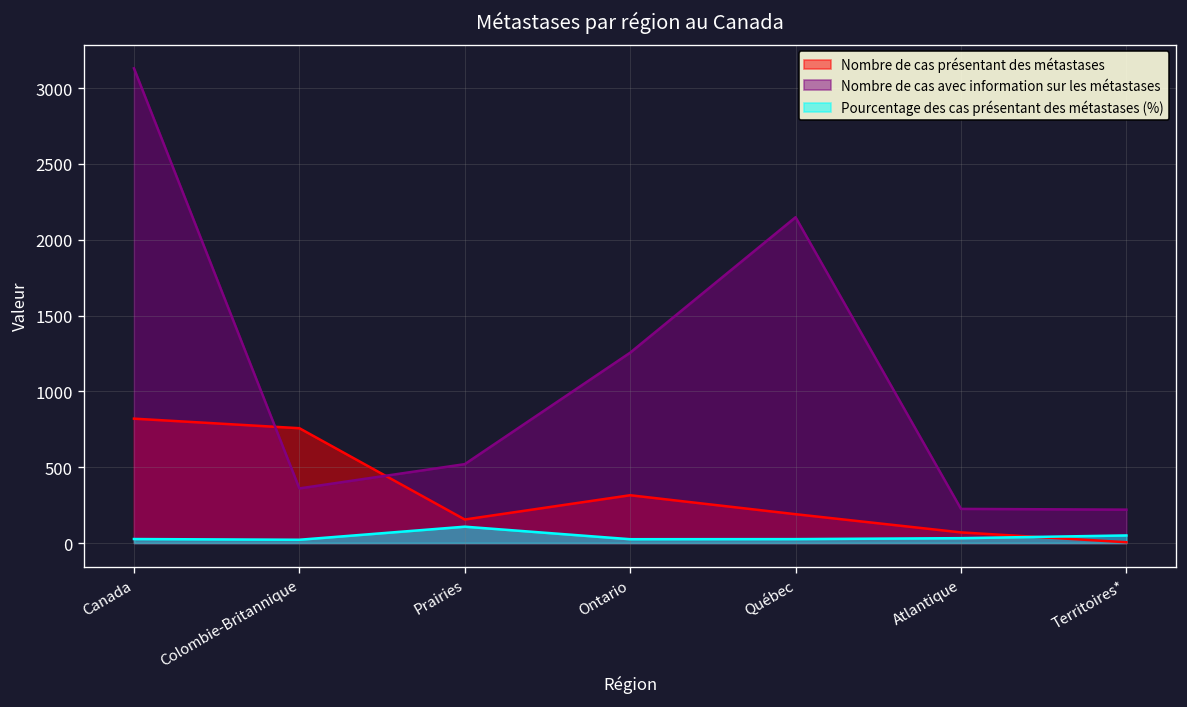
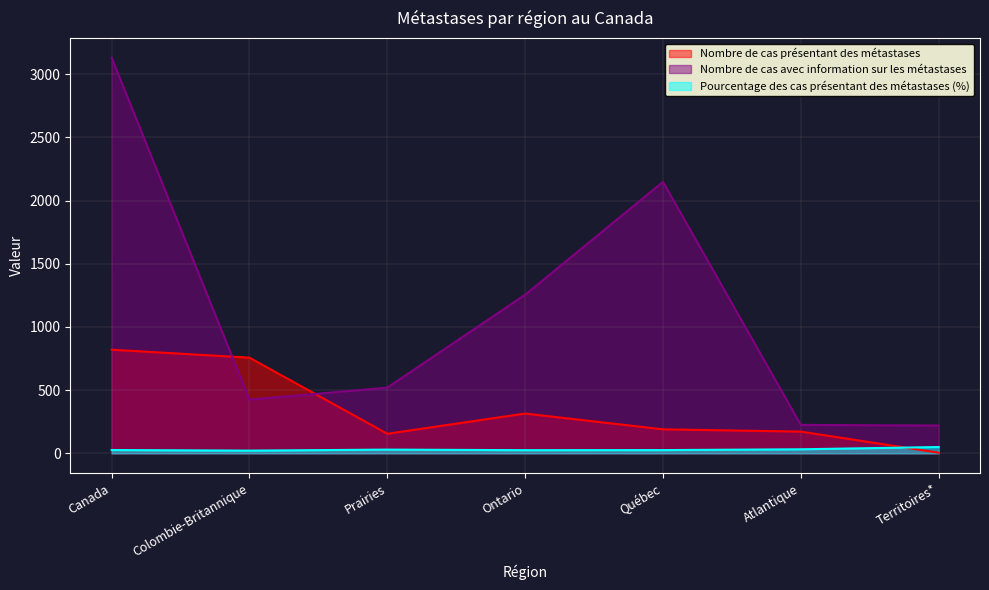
  {
    "Nombre de cas présentant des métastases": {
      "Canada": 820,
      "Colombie-Britannique": 760,
      "Prairies": 160,
      "Ontario": 320,
      "Québec": 190,
-     "Atlantique": 70,
+     "Atlantique": 170,
      "Territoires*": 10
    },
    "Nombre de cas avec information sur les métastases": {
      "Canada": 3130,
-     "Colombie-Britannique": 360,
+     "Colombie-Britannique": 430,
      "Prairies": 520,
      "Ontario": 1260,
      "Québec": 2150,
      "Atlantique": 230,
      "Territoires*": 220
    },
    "Pourcentage des cas présentant des métastases (%)": {
      "Canada": 30,
      "Colombie-Britannique": 20,
-     "Prairies": 110,
+     "Prairies": 30,
      "Ontario": 30,
      "Québec": 30,
      "Atlantique": 30,
      "Territoires*": 50
    }
  }
